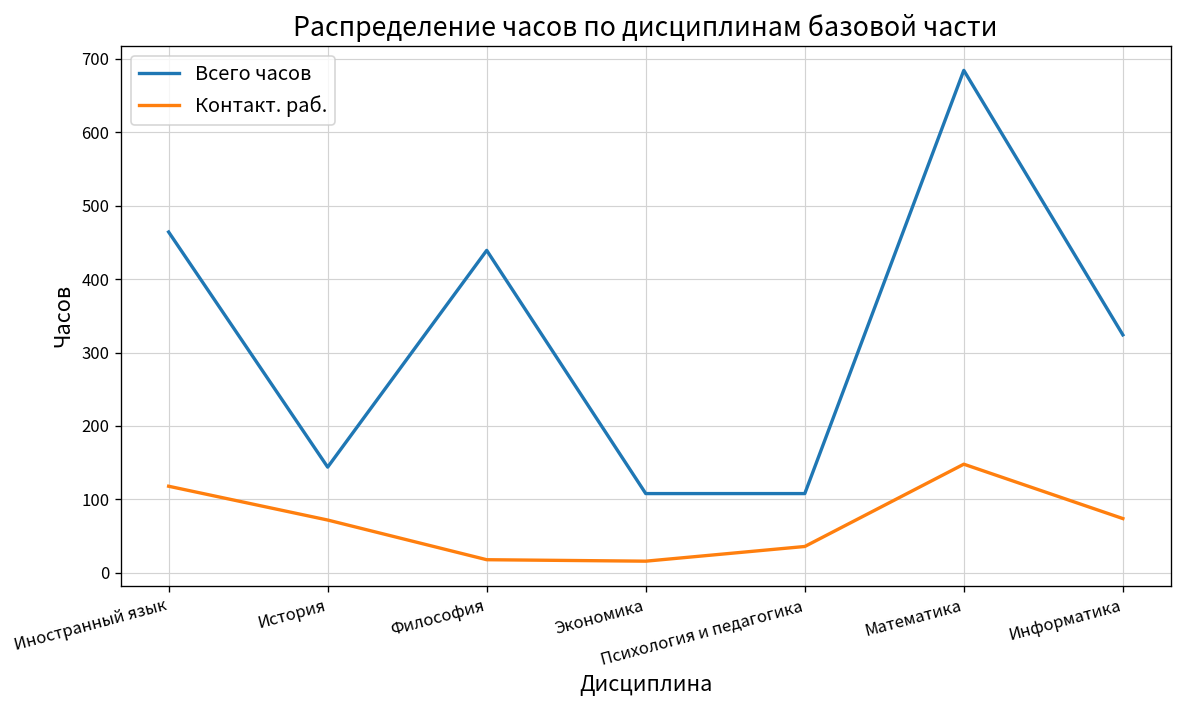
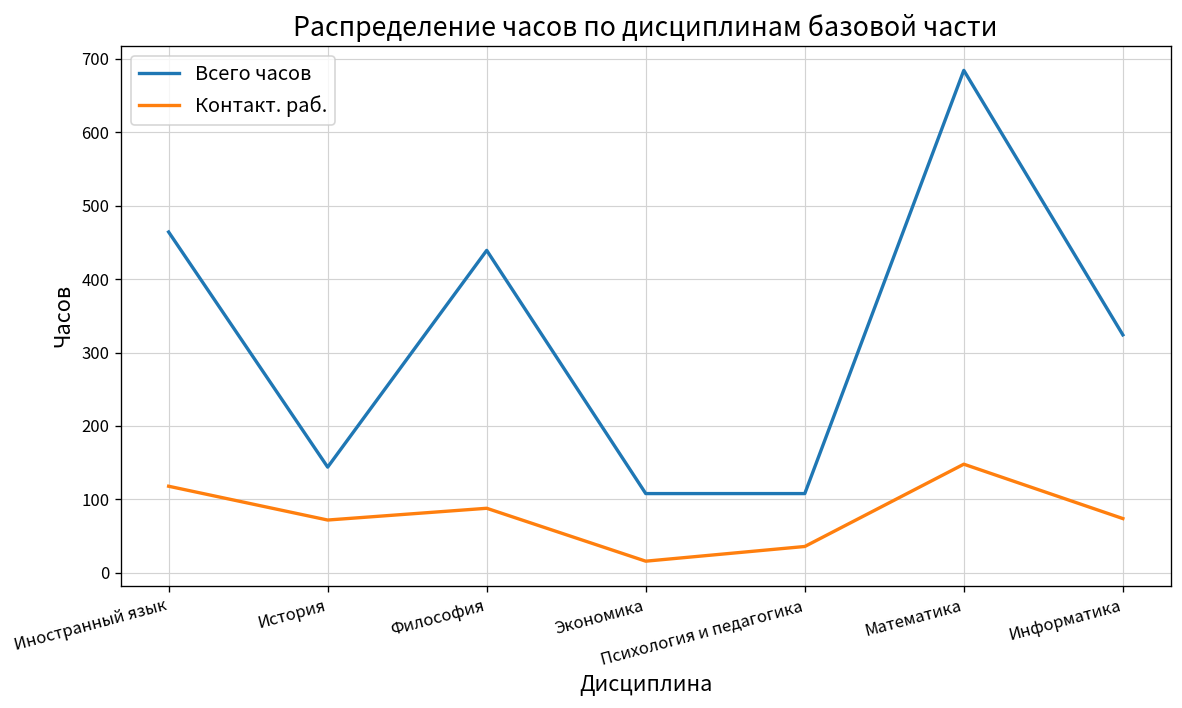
  {
    "Всего часов": {
      "Иностранный язык": 460,
      "История": 140,
      "Философия": 440,
      "Экономика": 110,
      "Психология и педагогика": 110,
      "Математика": 680,
      "Информатика": 320
    },
    "Контакт. раб.": {
      "Иностранный язык": 120,
      "История": 70,
-     "Философия": 20,
+     "Философия": 90,
      "Экономика": 20,
      "Психология и педагогика": 40,
      "Математика": 150,
      "Информатика": 70
    }
  }
